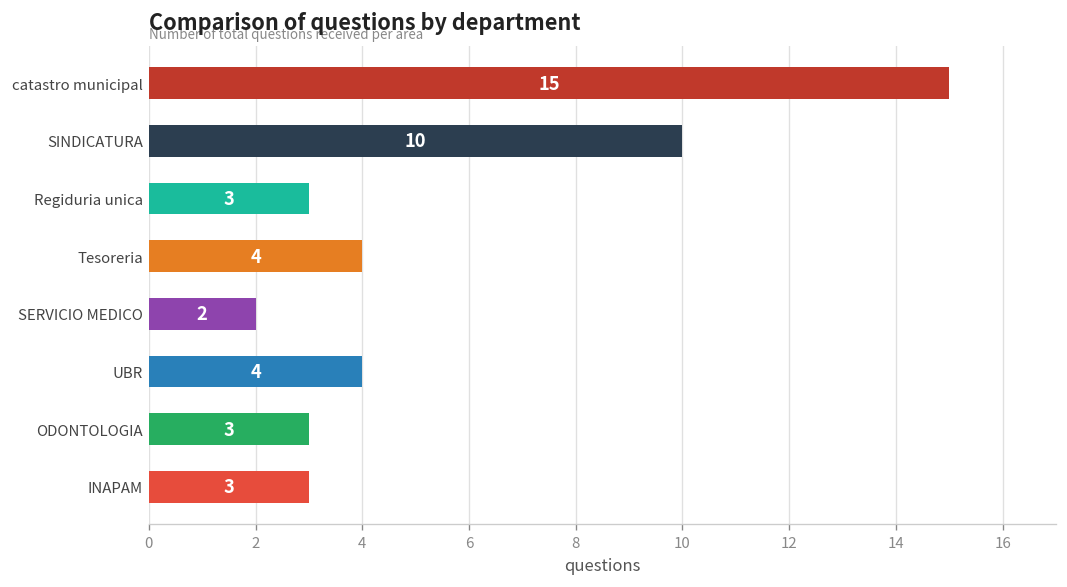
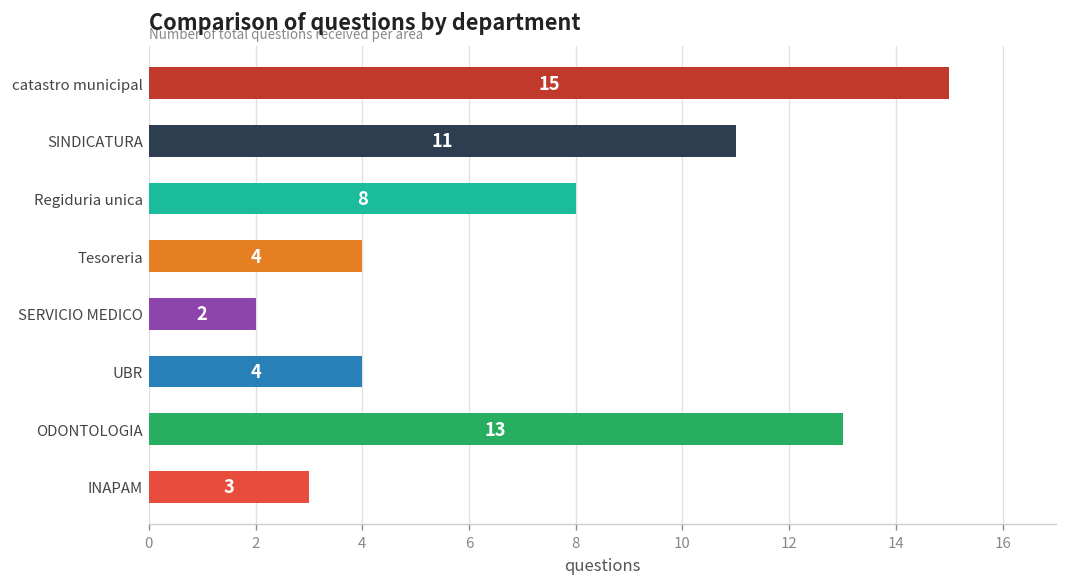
  {
    "catastro municipal": 15,
-   "SINDICATURA": 10,
-   "Regiduria unica": 3,
+   "SINDICATURA": 11,
+   "Regiduria unica": 8,
    "Tesoreria": 4,
    "SERVICIO MEDICO": 2,
    "UBR": 4,
-   "ODONTOLOGIA": 3,
+   "ODONTOLOGIA": 13,
    "INAPAM": 3
  }
